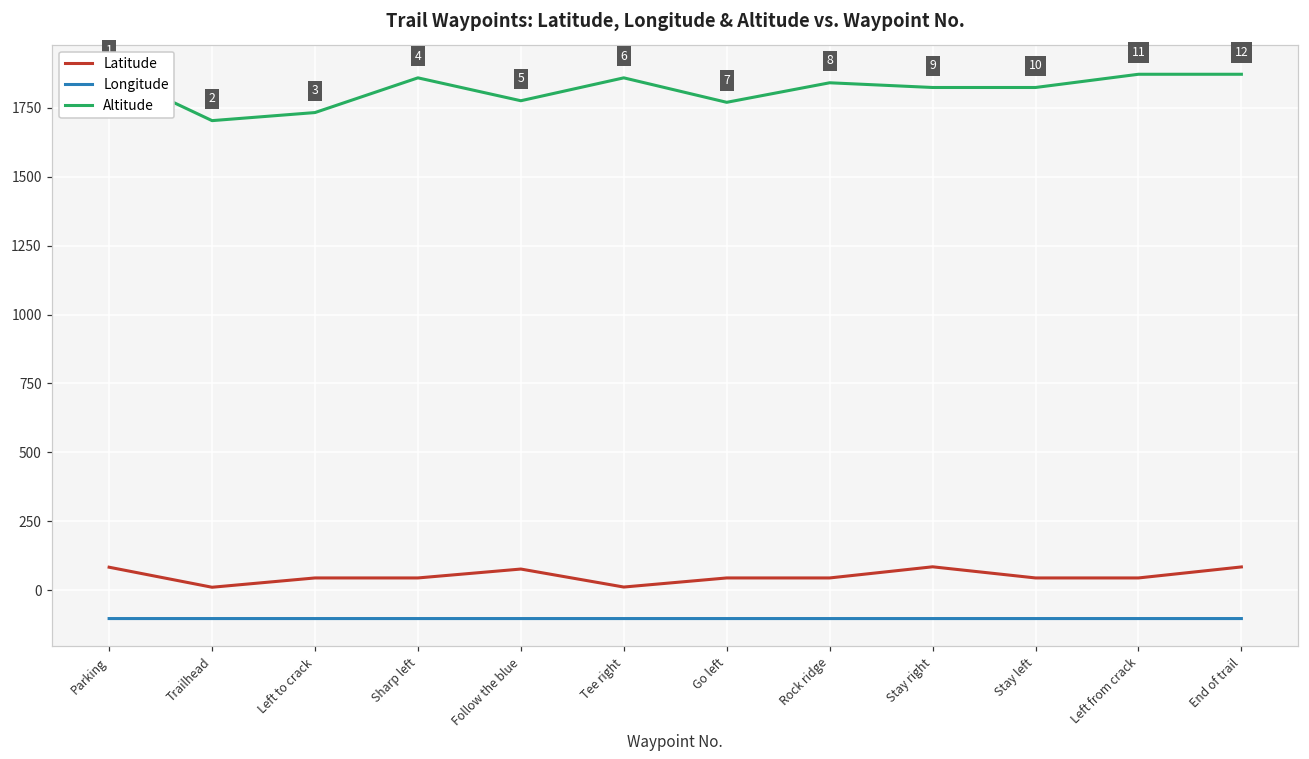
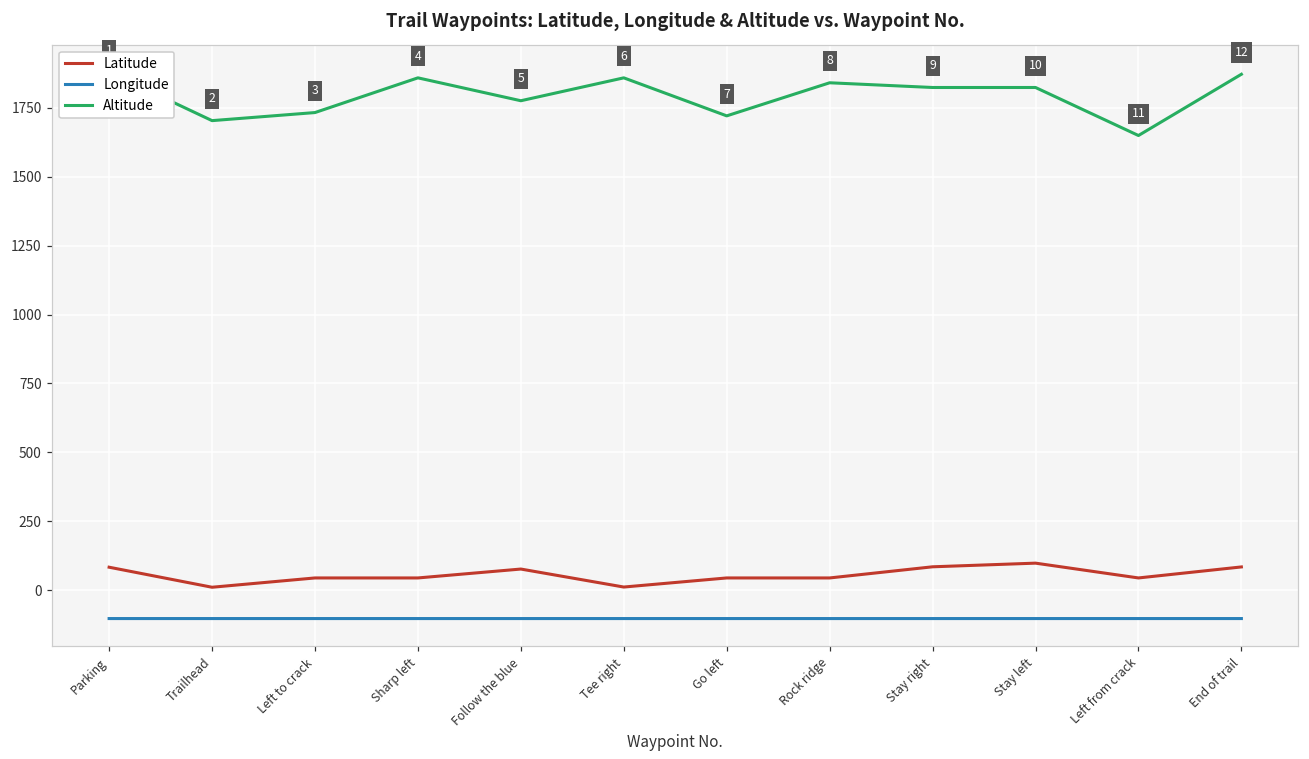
  {
    "Latitude": {
      "Parking": 80,
      "Trailhead": 10,
      "Left to crack": 40,
      "Sharp left": 40,
      "Follow the blue": 80,
      "Tee right": 10,
      "Go left": 40,
      "Rock ridge": 40,
      "Stay right": 80,
-     "Stay left": 40,
+     "Stay left": 100,
      "Left from crack": 40,
      "End of trail": 80
    },
    "Longitude": {
      "Parking": -100,
      "Trailhead": -100,
      "Left to crack": -100,
      "Sharp left": -100,
      "Follow the blue": -100,
      "Tee right": -100,
      "Go left": -100,
      "Rock ridge": -100,
      "Stay right": -100,
      "Stay left": -100,
      "Left from crack": -100,
      "End of trail": -100
    },
    "Altitude": {
-     "Go left": 1770,
-     "Left from crack": 1870
+     "Go left": 1720,
+     "Left from crack": 1650
    }
  }
